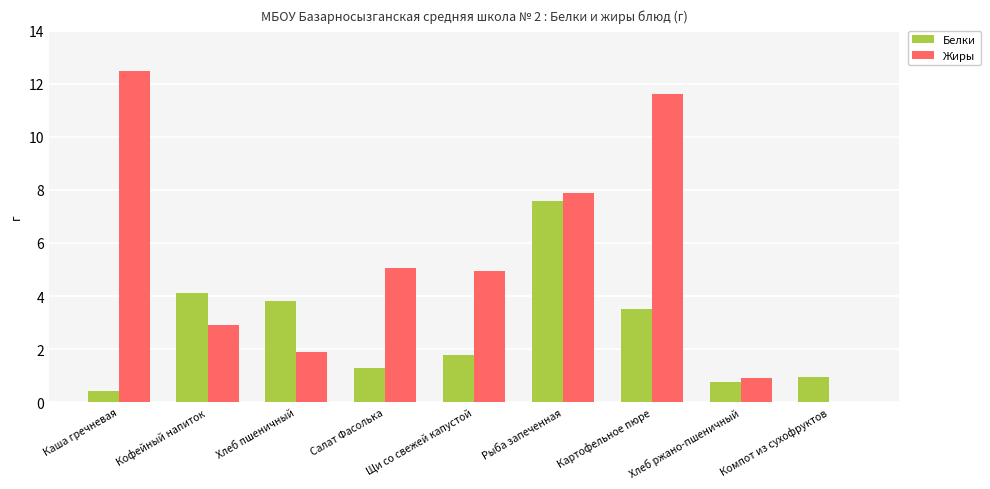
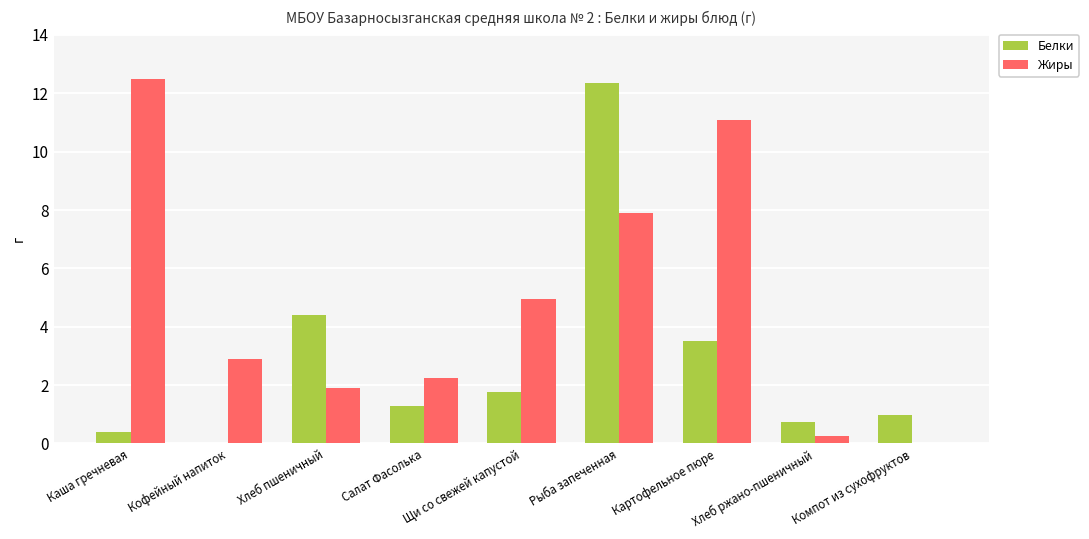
  {
    "Белки": {
      "Каша гречневая": 0.4,
-     "Кофейный напиток": 4.1,
-     "Хлеб пшеничный": 3.8,
+     "Кофейный напиток": 0.0,
+     "Хлеб пшеничный": 4.4,
      "Салат Фасолька": 1.3,
      "Щи со свежей капустой": 1.8,
-     "Рыба запеченная": 7.6,
+     "Рыба запеченная": 12.4,
      "Картофельное пюре": 3.5,
      "Хлеб ржано-пшеничный": 0.8,
      "Компот из сухофруктов": 1.0
    },
    "Жиры": {
      "Каша гречневая": 12.5,
      "Кофейный напиток": 2.9,
      "Хлеб пшеничный": 1.9,
-     "Салат Фасолька": 5.1,
+     "Салат Фасолька": 2.2,
      "Щи со свежей капустой": 5.0,
      "Рыба запеченная": 7.9,
-     "Картофельное пюре": 11.6,
-     "Хлеб ржано-пшеничный": 0.9,
+     "Картофельное пюре": 11.1,
+     "Хлеб ржано-пшеничный": 0.2,
      "Компот из сухофруктов": 0.0
    }
  }
